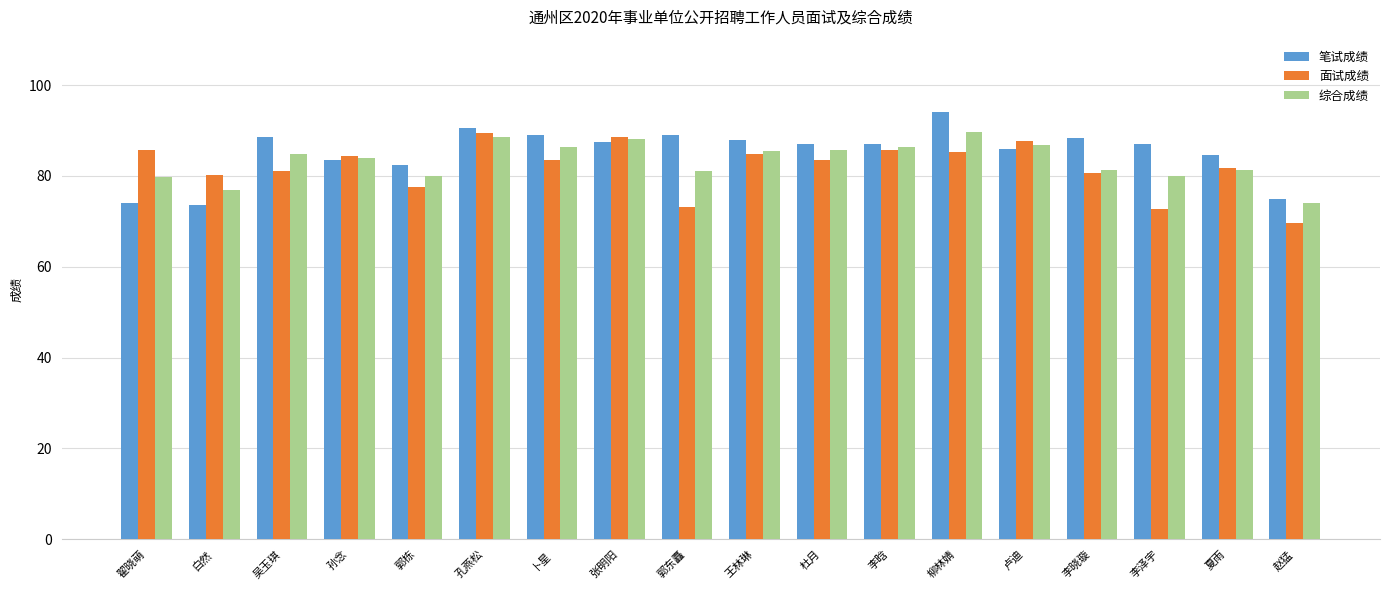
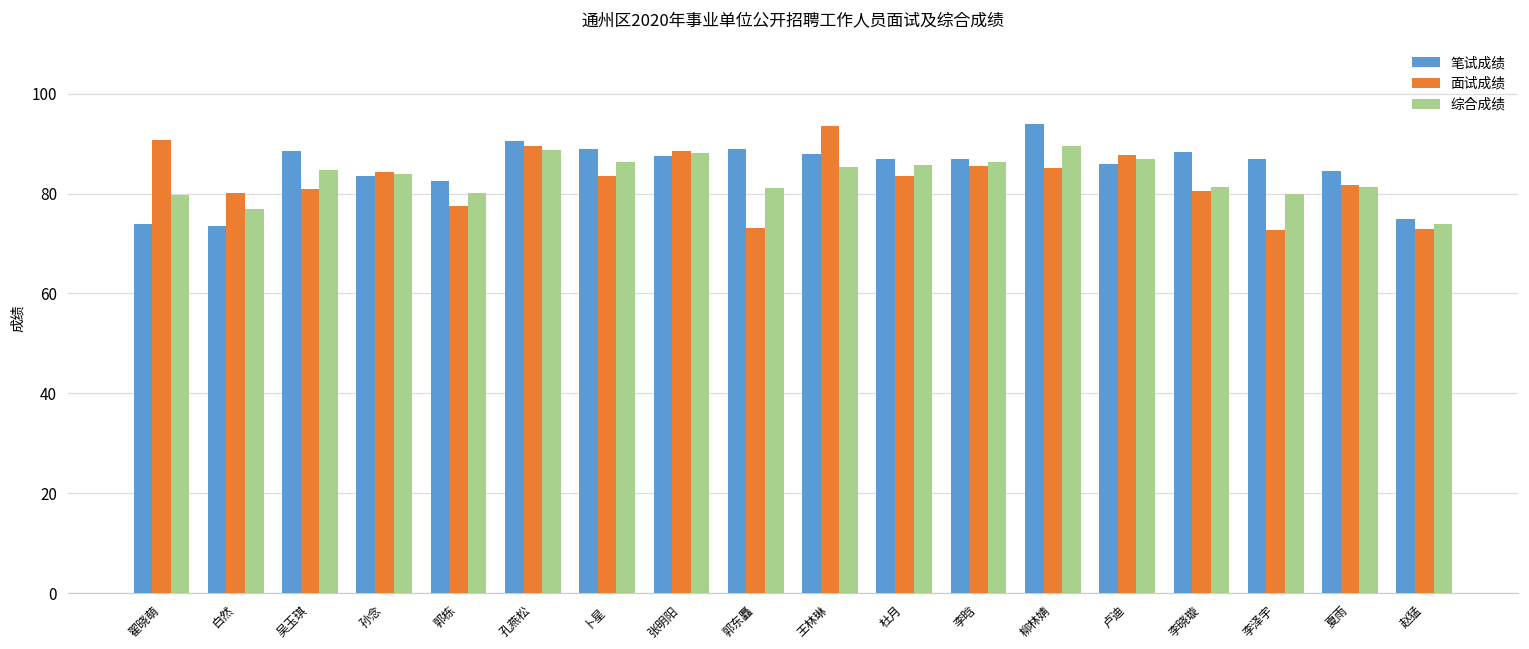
  {
    "笔试成绩": {
      "翟晓萌": 74,
      "白然": 74,
      "吴玉琪": 89,
      "孙念": 84,
      "郭栋": 83,
      "孔燕松": 91,
      "卜星": 89,
      "张明阳": 88,
      "郭东矗": 89,
      "王林琳": 88,
      "杜月": 87,
      "李晗": 87,
      "柳林婧": 94,
      "卢迪": 86,
      "李晓璇": 88,
      "李泽宇": 87,
      "夏雨": 85,
      "赵猛": 75
    },
    "面试成绩": {
-     "翟晓萌": 86,
+     "翟晓萌": 91,
      "白然": 80,
      "吴玉琪": 81,
      "孙念": 84,
      "郭栋": 78,
      "孔燕松": 90,
      "卜星": 84,
      "张明阳": 89,
      "郭东矗": 73,
-     "王林琳": 85,
+     "王林琳": 94,
      "杜月": 84,
      "李晗": 86,
      "柳林婧": 85,
      "卢迪": 88,
      "李晓璇": 81,
      "李泽宇": 73,
      "夏雨": 82,
-     "赵猛": 70
+     "赵猛": 73
    },
    "综合成绩": {
      "翟晓萌": 80,
      "白然": 77,
      "吴玉琪": 85,
      "孙念": 84,
      "郭栋": 80,
      "孔燕松": 89,
      "卜星": 86,
      "张明阳": 88,
      "郭东矗": 81,
      "王林琳": 85,
      "杜月": 86,
      "李晗": 86,
      "柳林婧": 90,
      "卢迪": 87,
      "李晓璇": 81,
      "李泽宇": 80,
      "夏雨": 81,
      "赵猛": 74
    }
  }
